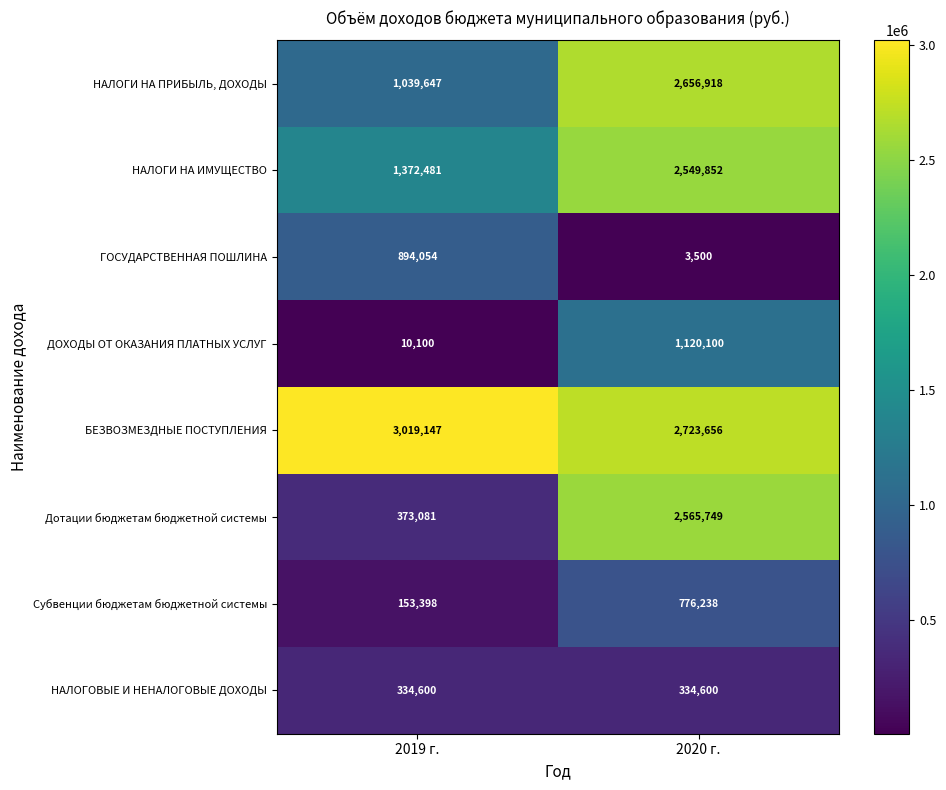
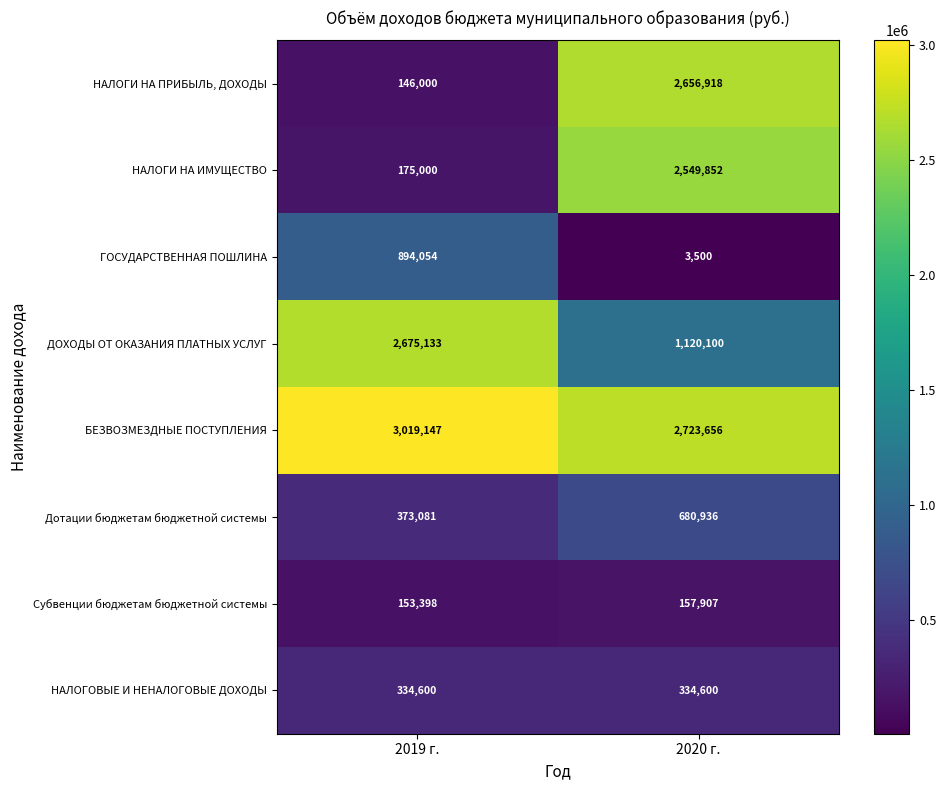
  {
    "НАЛОГИ НА ПРИБЫЛЬ, ДОХОДЫ": {
-     "2019 г.": "1,039,647",
+     "2019 г.": "146,000",
      "2020 г.": "2,656,918"
    },
    "НАЛОГИ НА ИМУЩЕСТВО": {
-     "2019 г.": "1,372,481",
+     "2019 г.": "175,000",
      "2020 г.": "2,549,852"
    },
    "ГОСУДАРСТВЕННАЯ ПОШЛИНА": {
      "2019 г.": "894,054",
      "2020 г.": "3,500"
    },
    "ДОХОДЫ ОТ ОКАЗАНИЯ ПЛАТНЫХ УСЛУГ": {
-     "2019 г.": "10,100",
+     "2019 г.": "2,675,133",
      "2020 г.": "1,120,100"
    },
    "БЕЗВОЗМЕЗДНЫЕ ПОСТУПЛЕНИЯ": {
      "2019 г.": "3,019,147",
      "2020 г.": "2,723,656"
    },
    "Дотации бюджетам бюджетной системы": {
      "2019 г.": "373,081",
-     "2020 г.": "2,565,749"
+     "2020 г.": "680,936"
    },
    "Субвенции бюджетам бюджетной системы": {
      "2019 г.": "153,398",
-     "2020 г.": "776,238"
+     "2020 г.": "157,907"
    },
    "НАЛОГОВЫЕ И НЕНАЛОГОВЫЕ ДОХОДЫ": {
      "2019 г.": "334,600",
      "2020 г.": "334,600"
    }
  }
